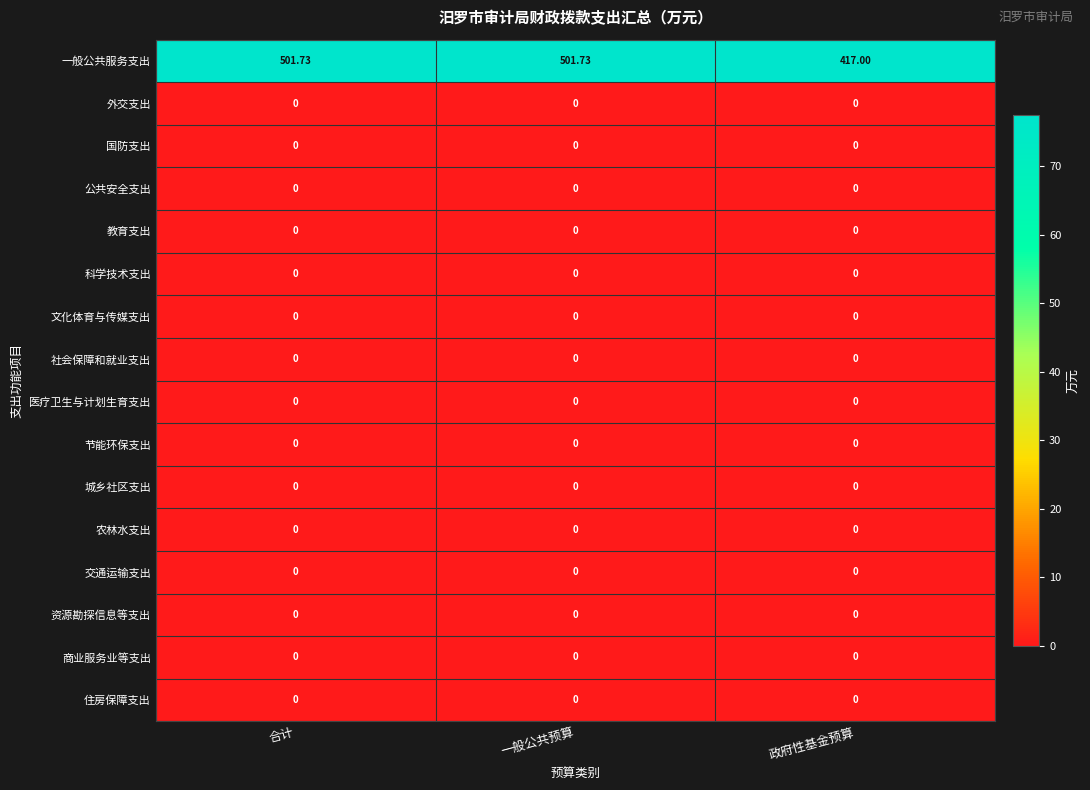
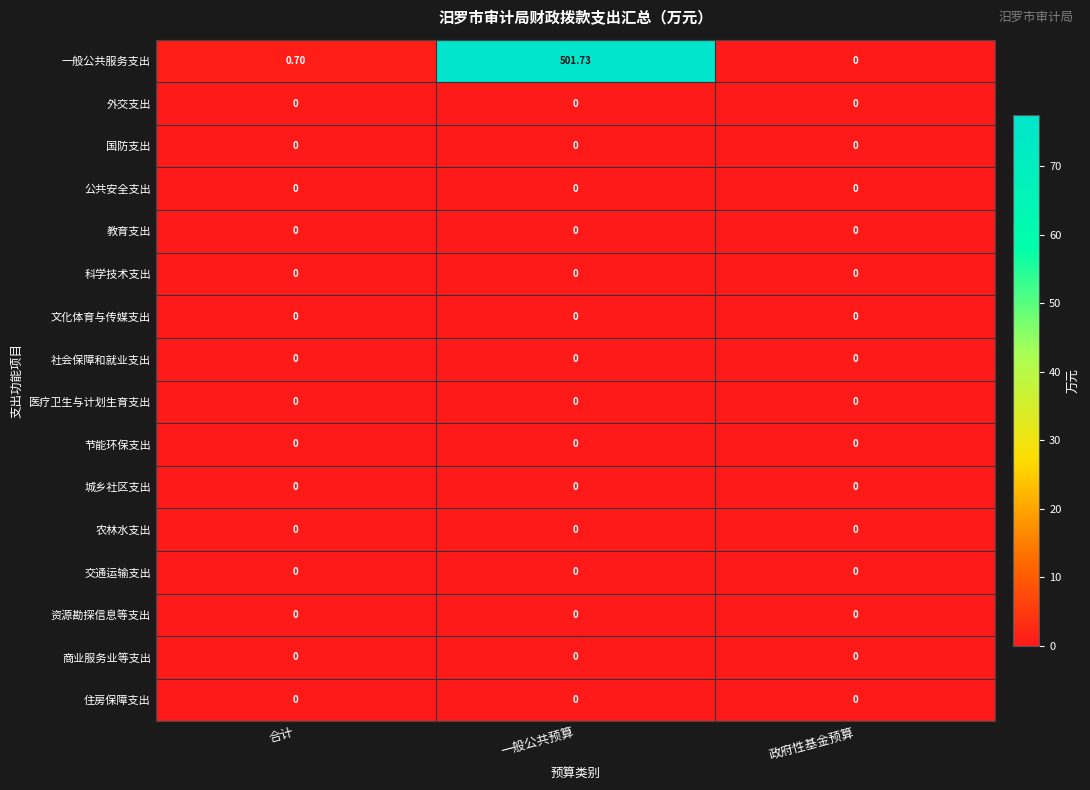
  {
    "一般公共服务支出": {
-     "合计": 501.73,
+     "合计": 0.70,
      "一般公共预算": 501.73,
-     "政府性基金预算": 417.00
+     "政府性基金预算": 0
    },
    "外交支出": {
      "合计": 0,
      "一般公共预算": 0,
      "政府性基金预算": 0
    },
    "国防支出": {
      "合计": 0,
      "一般公共预算": 0,
      "政府性基金预算": 0
    },
    "公共安全支出": {
      "合计": 0,
      "一般公共预算": 0,
      "政府性基金预算": 0
    },
    "教育支出": {
      "合计": 0,
      "一般公共预算": 0,
      "政府性基金预算": 0
    },
    "科学技术支出": {
      "合计": 0,
      "一般公共预算": 0,
      "政府性基金预算": 0
    },
    "文化体育与传媒支出": {
      "合计": 0,
      "一般公共预算": 0,
      "政府性基金预算": 0
    },
    "社会保障和就业支出": {
      "合计": 0,
      "一般公共预算": 0,
      "政府性基金预算": 0
    },
    "医疗卫生与计划生育支出": {
      "合计": 0,
      "一般公共预算": 0,
      "政府性基金预算": 0
    },
    "节能环保支出": {
      "合计": 0,
      "一般公共预算": 0,
      "政府性基金预算": 0
    },
    "城乡社区支出": {
      "合计": 0,
      "一般公共预算": 0,
      "政府性基金预算": 0
    },
    "农林水支出": {
      "合计": 0,
      "一般公共预算": 0,
      "政府性基金预算": 0
    },
    "交通运输支出": {
      "合计": 0,
      "一般公共预算": 0,
      "政府性基金预算": 0
    },
    "资源勘探信息等支出": {
      "合计": 0,
      "一般公共预算": 0,
      "政府性基金预算": 0
    },
    "商业服务业等支出": {
      "合计": 0,
      "一般公共预算": 0,
      "政府性基金预算": 0
    },
    "住房保障支出": {
      "合计": 0,
      "一般公共预算": 0,
      "政府性基金预算": 0
    }
  }
